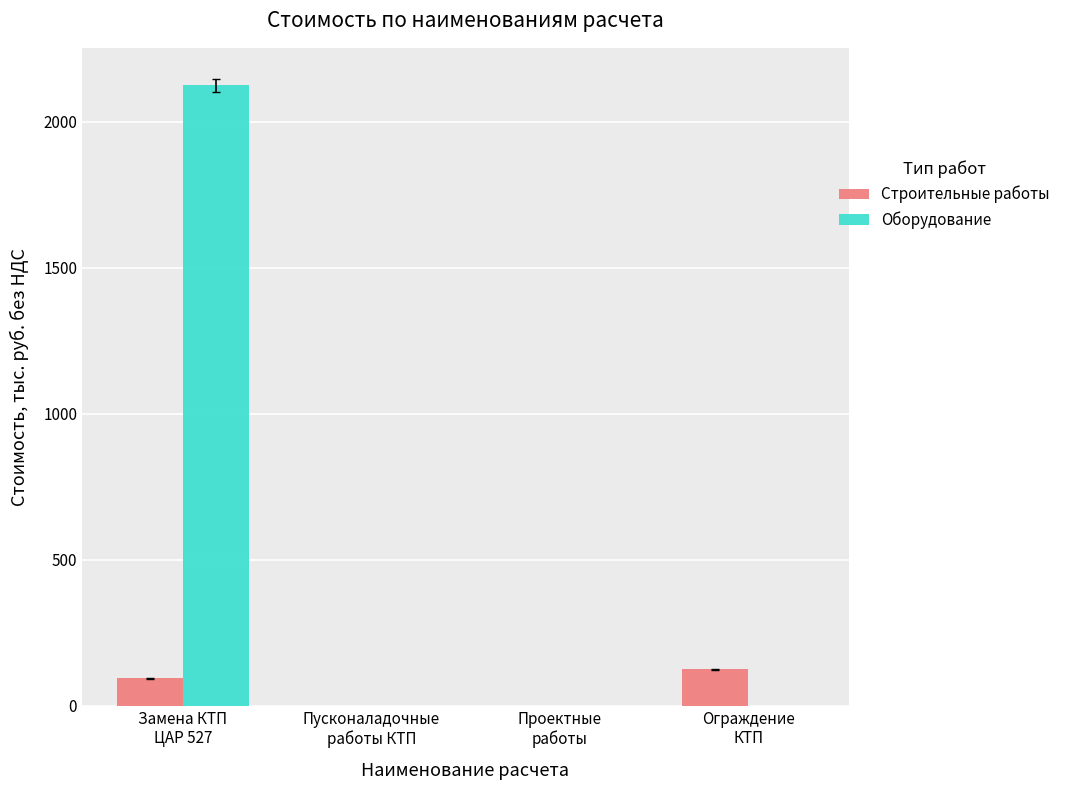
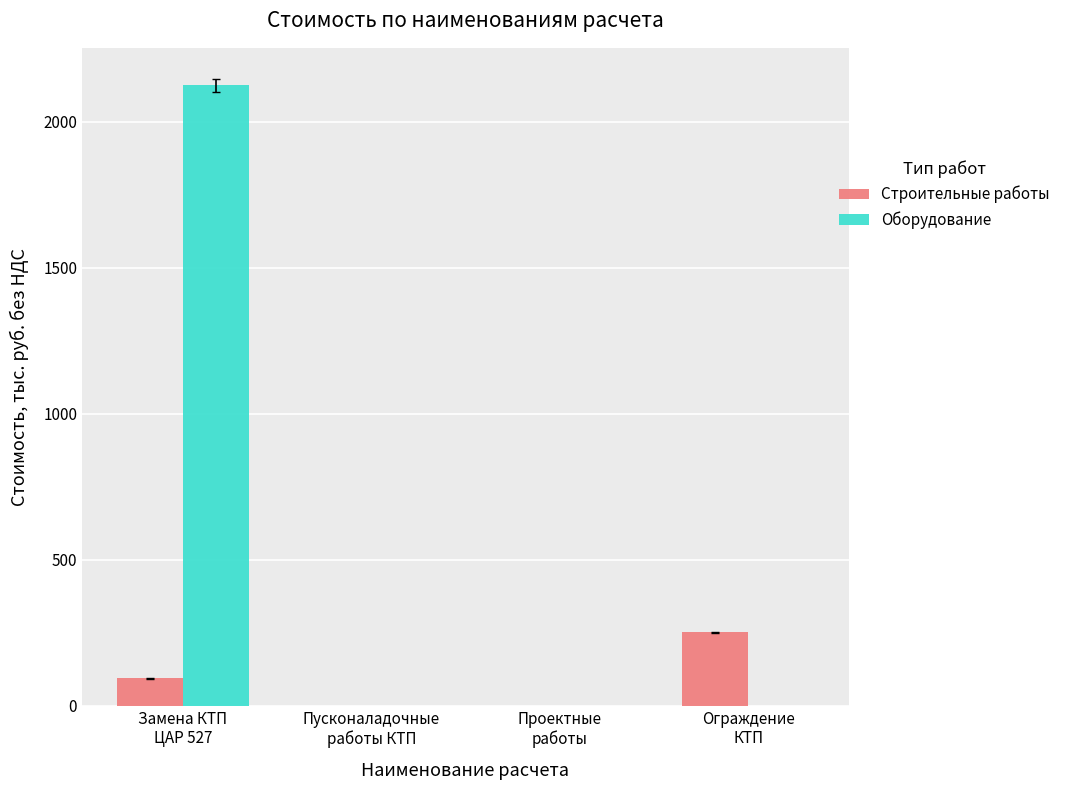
  {
    "Строительные работы": {
      "Замена КТП ЦАР 527": 90,
      "Пусконаладочные работы КТП": 0,
      "Проектные работы": 0,
-     "Ограждение КТП": 130
+     "Ограждение КТП": 250
    },
    "Оборудование": {
      "Замена КТП ЦАР 527": 2120,
      "Пусконаладочные работы КТП": 0,
      "Проектные работы": 0,
      "Ограждение КТП": 0
    }
  }
